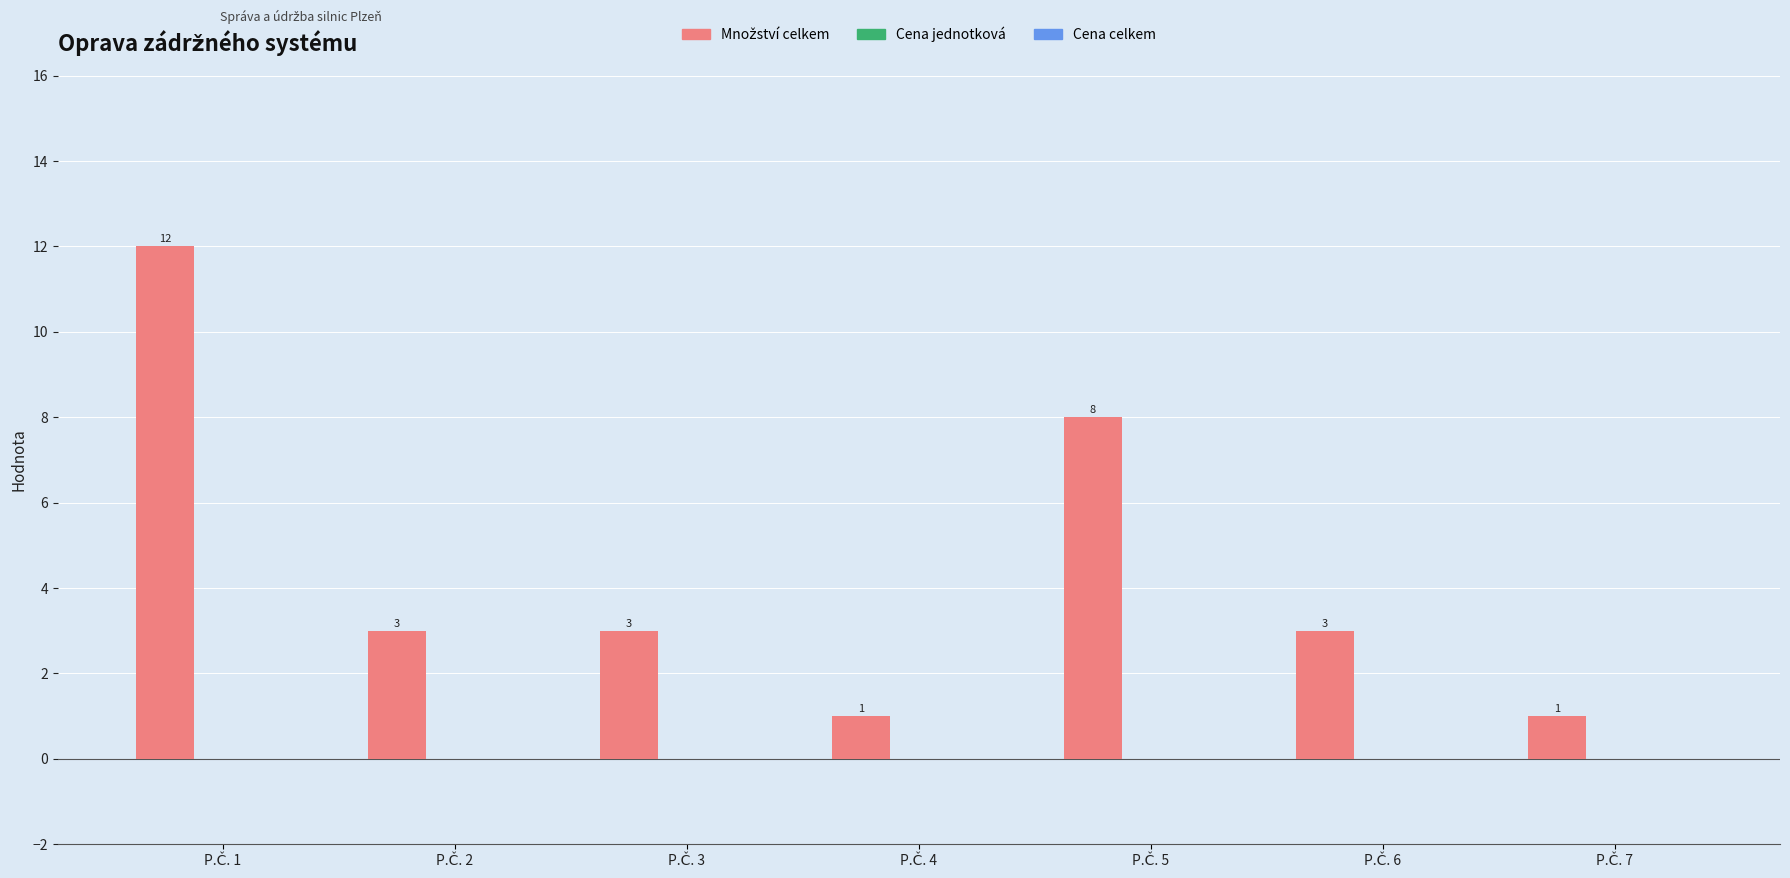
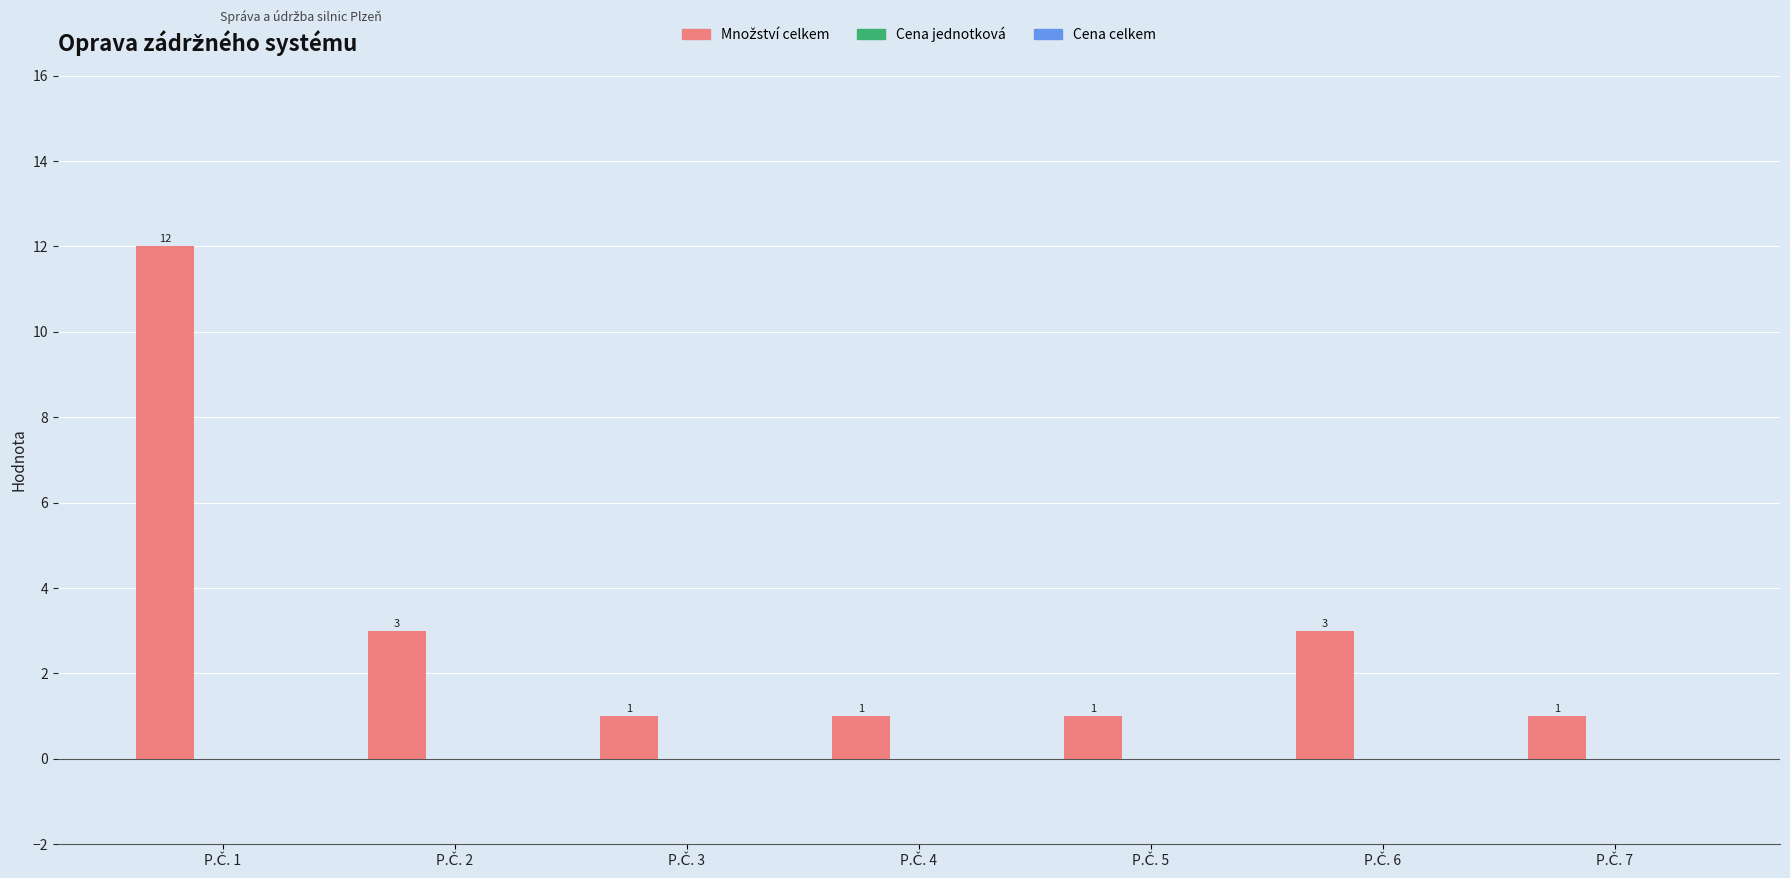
  {
    "Množství celkem": {
      "P.Č. 1": 12,
      "P.Č. 2": 3,
-     "P.Č. 3": 3,
+     "P.Č. 3": 1,
      "P.Č. 4": 1,
-     "P.Č. 5": 8,
+     "P.Č. 5": 1,
      "P.Č. 6": 3,
      "P.Č. 7": 1
    },
    "Cena jednotková": {
      "P.Č. 1": 0.0,
      "P.Č. 2": 0.0,
      "P.Č. 3": 0.0,
      "P.Č. 4": 0.0,
      "P.Č. 5": 0.0,
      "P.Č. 6": 0.0,
      "P.Č. 7": 0.0
    },
    "Cena celkem": {
      "P.Č. 1": 0.0,
      "P.Č. 2": 0.0,
      "P.Č. 3": 0.0,
      "P.Č. 4": 0.0,
      "P.Č. 5": 0.0,
      "P.Č. 6": 0.0,
      "P.Č. 7": 0.0
    }
  }
